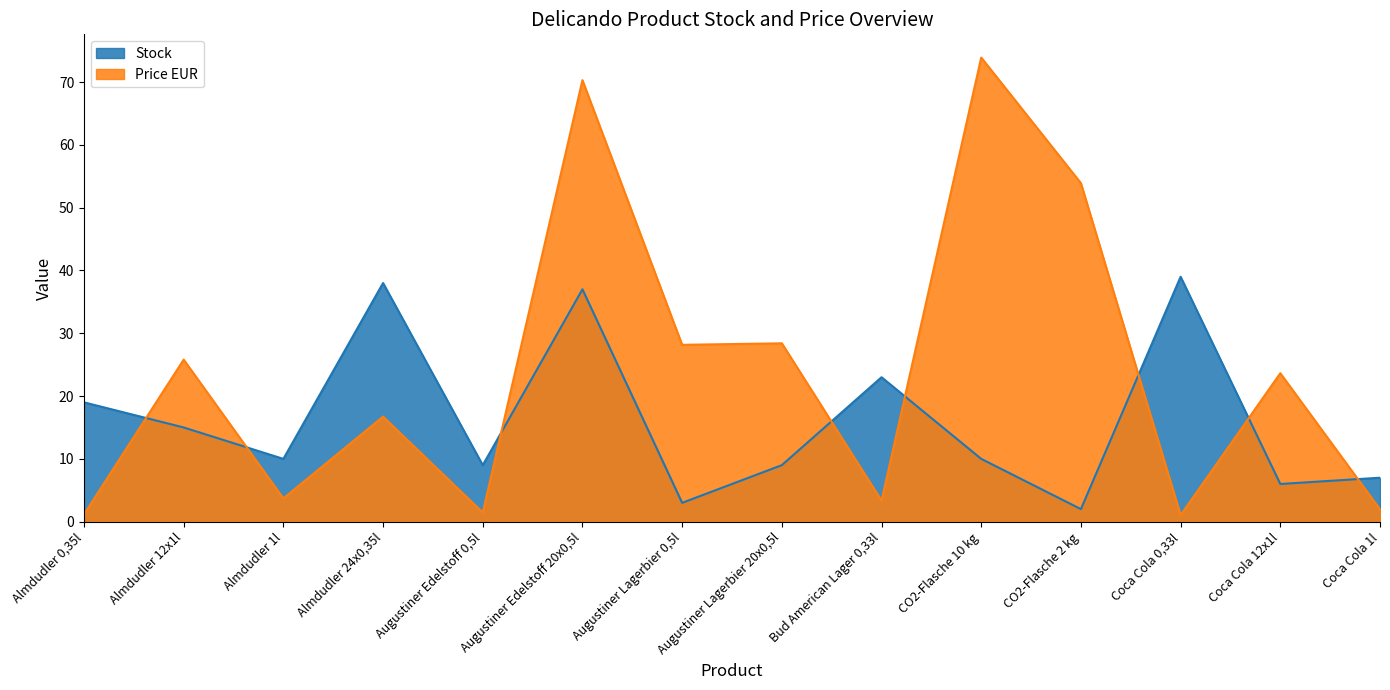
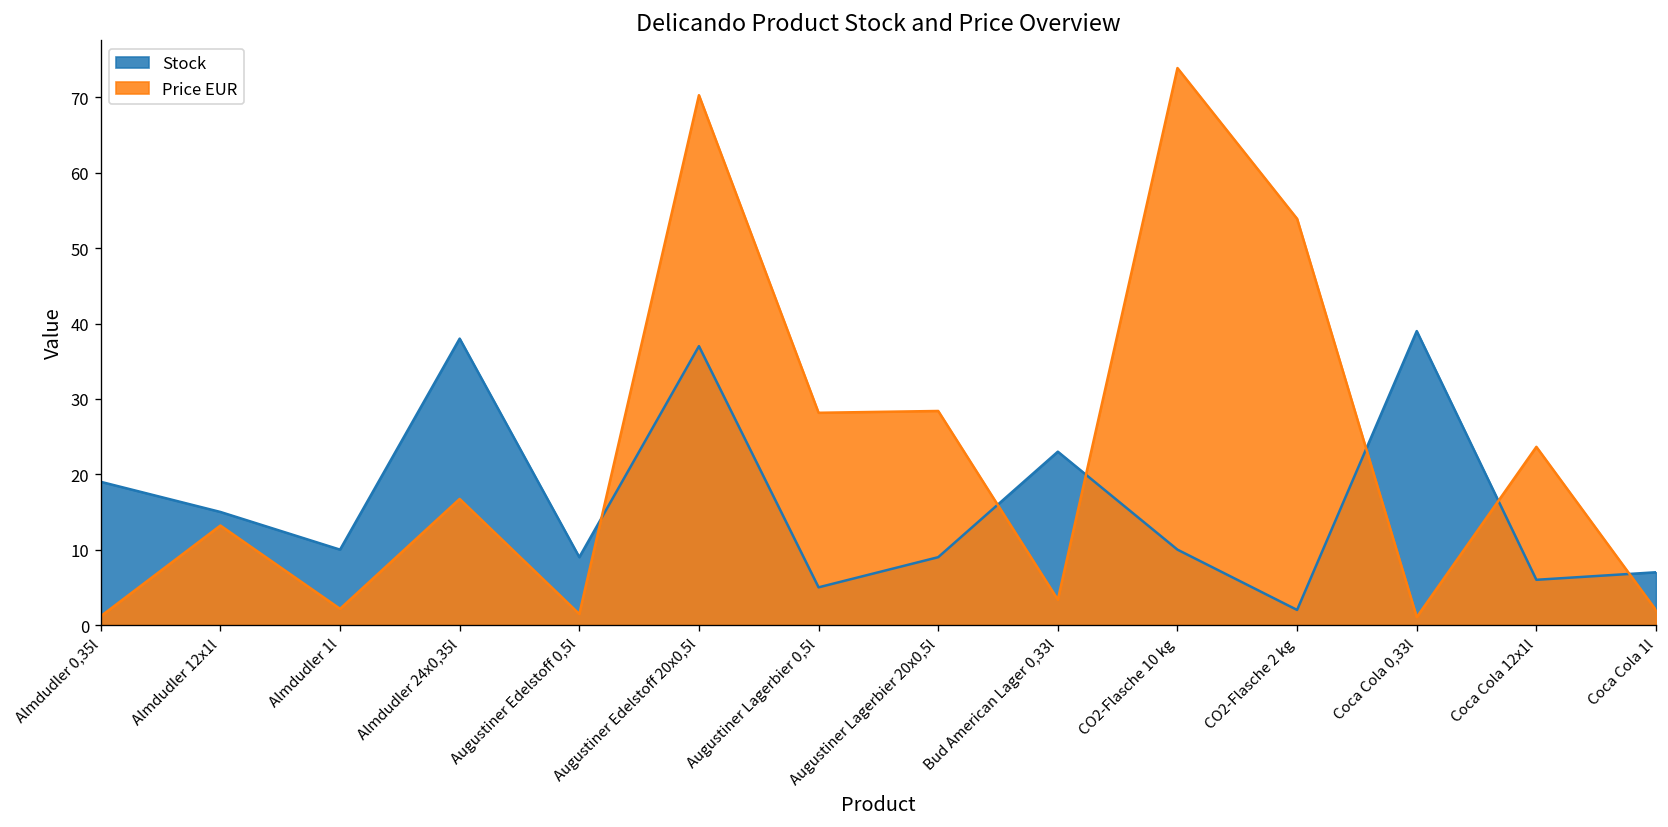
  {
    "Stock": {
      "Almdudler 0,35l": 19,
      "Almdudler 12x1l": 15,
      "Almdudler 1l": 10,
      "Almdudler 24x0,35l": 38,
      "Augustiner Edelstoff 0,5l": 9,
      "Augustiner Edelstoff 20x0,5l": 37,
-     "Augustiner Lagerbier 0,5l": 3,
+     "Augustiner Lagerbier 0,5l": 5,
      "Augustiner Lagerbier 20x0,5l": 9,
      "Bud American Lager 0,33l": 23,
      "CO2-Flasche 10 kg": 10,
      "CO2-Flasche 2 kg": 2,
      "Coca Cola 0,33l": 39,
      "Coca Cola 12x1l": 6,
      "Coca Cola 1l": 7
    },
    "Price EUR": {
      "Almdudler 0,35l": 1,
-     "Almdudler 12x1l": 26,
-     "Almdudler 1l": 4,
+     "Almdudler 12x1l": 13,
+     "Almdudler 1l": 2,
      "Almdudler 24x0,35l": 17,
      "Augustiner Edelstoff 0,5l": 1,
      "Augustiner Edelstoff 20x0,5l": 70,
      "Augustiner Lagerbier 0,5l": 28,
      "Augustiner Lagerbier 20x0,5l": 28,
      "Bud American Lager 0,33l": 3,
      "CO2-Flasche 10 kg": 74,
      "CO2-Flasche 2 kg": 54,
      "Coca Cola 0,33l": 1,
      "Coca Cola 12x1l": 24,
      "Coca Cola 1l": 2
    }
  }
